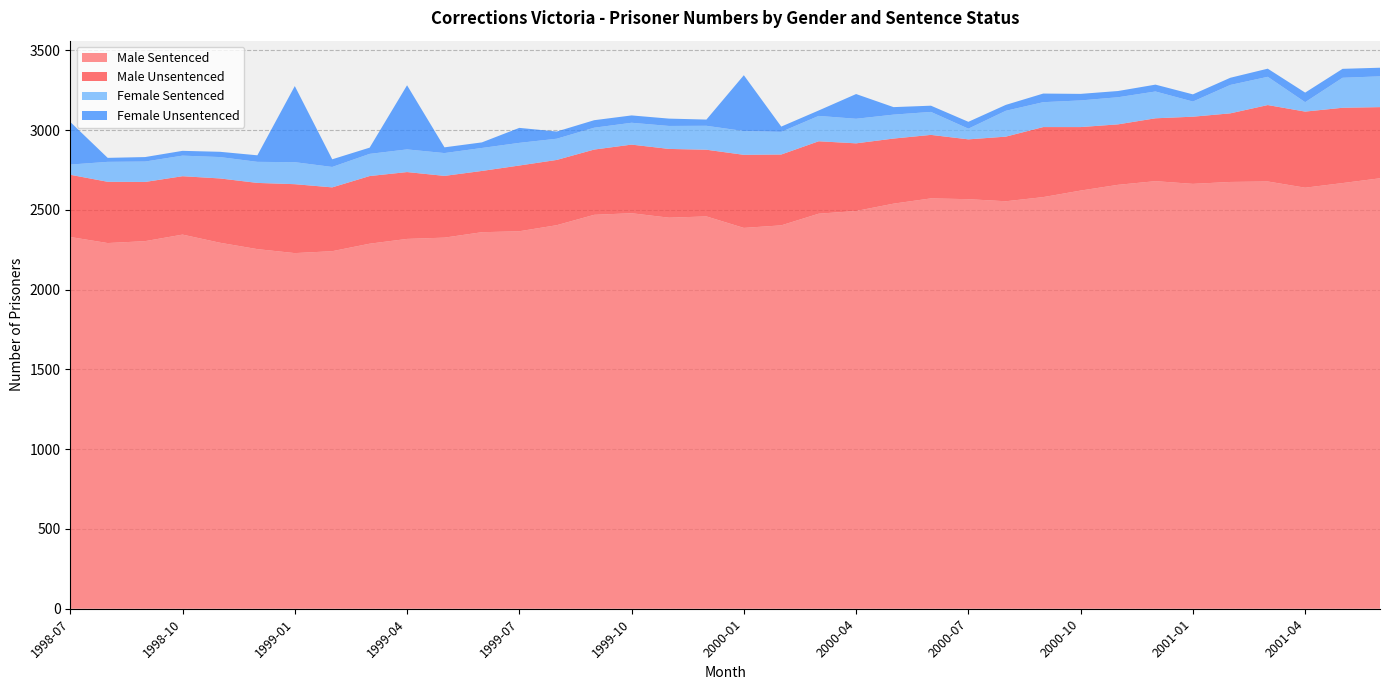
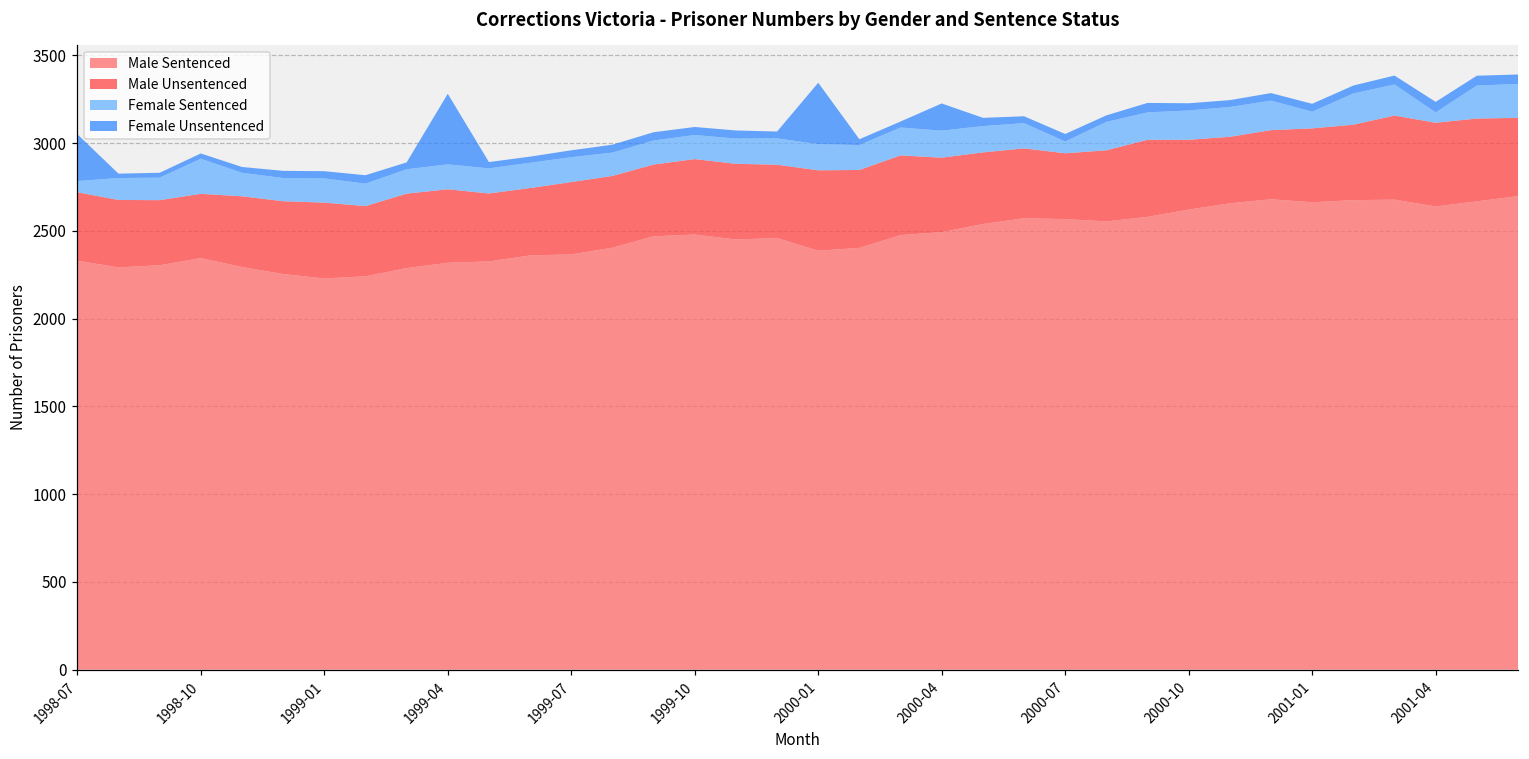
  {
    "Female Sentenced": {
      "1998-07": 60,
-     "1998-10": 130,
+     "1998-10": 200,
      "1999-01": 140,
      "1999-04": 140,
      "1999-07": 140,
      "1999-10": 140,
      "2000-01": 150,
      "2000-04": 150,
      "2000-07": 70,
      "2000-10": 170,
      "2001-01": 100,
      "2001-04": 60
    },
    "Female Unsentenced": {
      "1998-07": 270,
      "1998-10": 30,
-     "1999-01": 480,
+     "1999-01": 40,
      "1999-04": 400,
-     "1999-07": 90,
+     "1999-07": 40,
      "1999-10": 50,
      "2000-01": 350,
      "2000-04": 160,
      "2000-07": 40,
      "2000-10": 40,
      "2001-01": 50,
      "2001-04": 60
    }
  }
